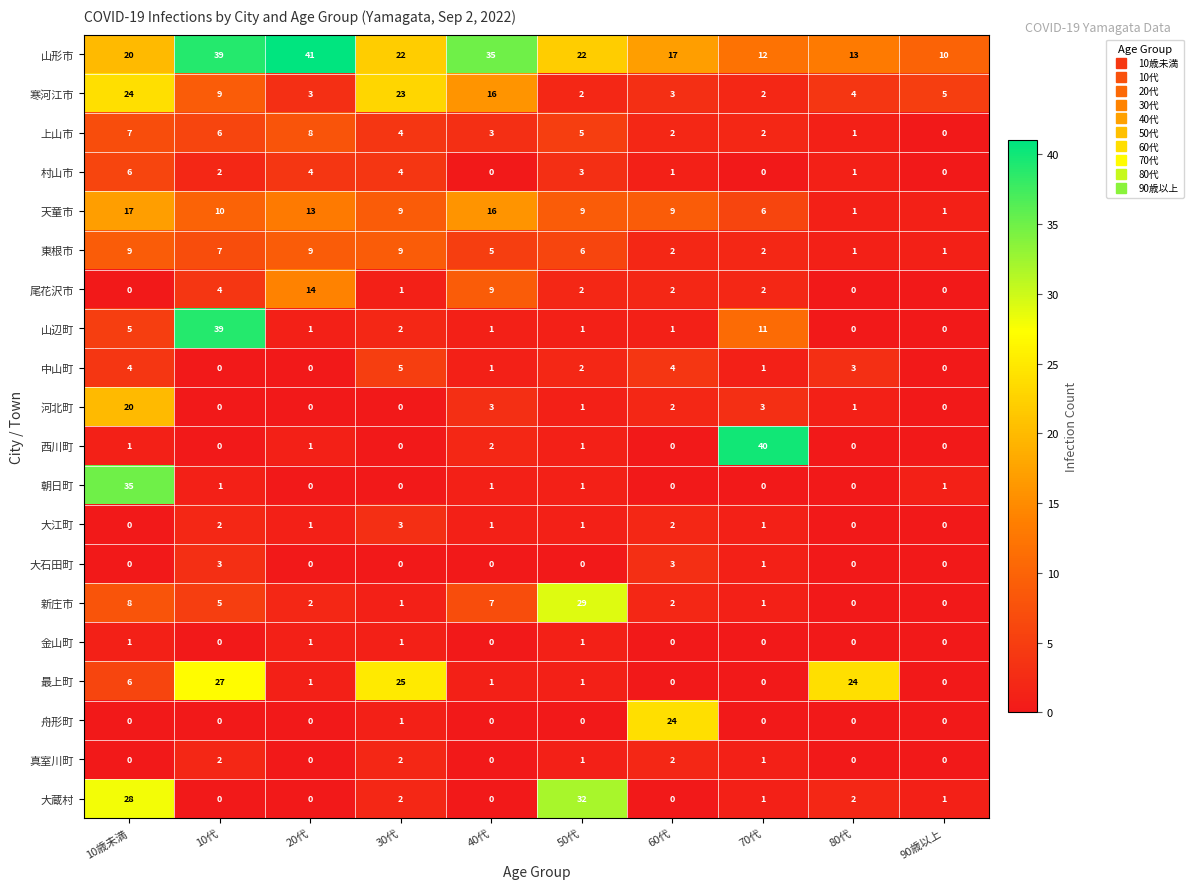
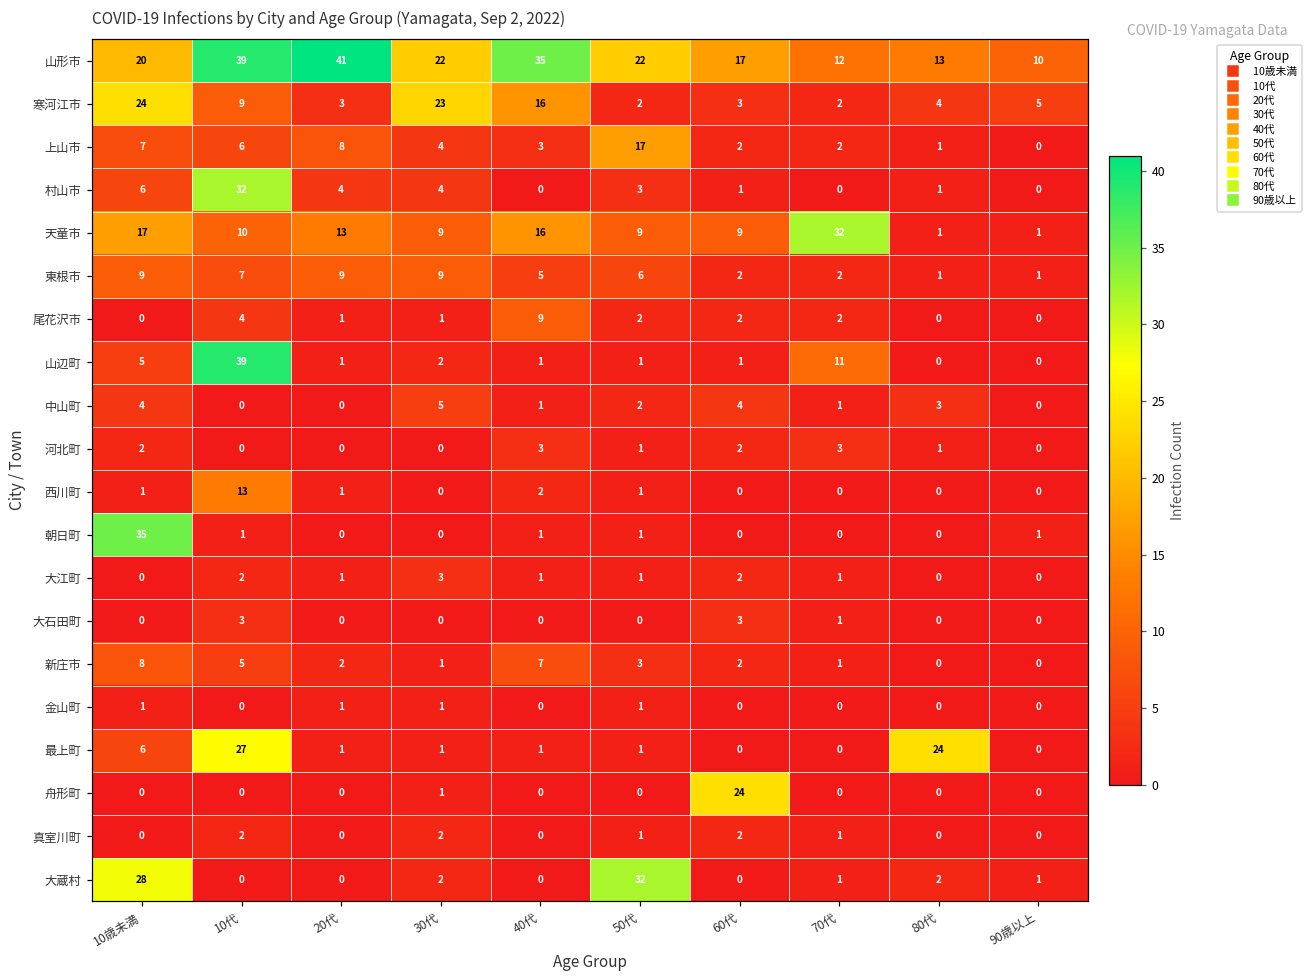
  {
    "山形市": {
      "10歳未満": 20,
      "10代": 39,
      "20代": 41,
      "30代": 22,
      "40代": 35,
      "50代": 22,
      "60代": 17,
      "70代": 12,
      "80代": 13,
      "90歳以上": 10
    },
    "寒河江市": {
      "10歳未満": 24,
      "10代": 9,
      "20代": 3,
      "30代": 23,
      "40代": 16,
      "50代": 2,
      "60代": 3,
      "70代": 2,
      "80代": 4,
      "90歳以上": 5
    },
    "上山市": {
      "10歳未満": 7,
      "10代": 6,
      "20代": 8,
      "30代": 4,
      "40代": 3,
-     "50代": 5,
+     "50代": 17,
      "60代": 2,
      "70代": 2,
      "80代": 1,
      "90歳以上": 0
    },
    "村山市": {
      "10歳未満": 6,
-     "10代": 2,
+     "10代": 32,
      "20代": 4,
      "30代": 4,
      "40代": 0,
      "50代": 3,
      "60代": 1,
      "70代": 0,
      "80代": 1,
      "90歳以上": 0
    },
    "天童市": {
      "10歳未満": 17,
      "10代": 10,
      "20代": 13,
      "30代": 9,
      "40代": 16,
      "50代": 9,
      "60代": 9,
-     "70代": 6,
+     "70代": 32,
      "80代": 1,
      "90歳以上": 1
    },
    "東根市": {
      "10歳未満": 9,
      "10代": 7,
      "20代": 9,
      "30代": 9,
      "40代": 5,
      "50代": 6,
      "60代": 2,
      "70代": 2,
      "80代": 1,
      "90歳以上": 1
    },
    "尾花沢市": {
      "10歳未満": 0,
      "10代": 4,
-     "20代": 14,
+     "20代": 1,
      "30代": 1,
      "40代": 9,
      "50代": 2,
      "60代": 2,
      "70代": 2,
      "80代": 0,
      "90歳以上": 0
    },
    "山辺町": {
      "10歳未満": 5,
      "10代": 39,
      "20代": 1,
      "30代": 2,
      "40代": 1,
      "50代": 1,
      "60代": 1,
      "70代": 11,
      "80代": 0,
      "90歳以上": 0
    },
    "中山町": {
      "10歳未満": 4,
      "10代": 0,
      "20代": 0,
      "30代": 5,
      "40代": 1,
      "50代": 2,
      "60代": 4,
      "70代": 1,
      "80代": 3,
      "90歳以上": 0
    },
    "河北町": {
-     "10歳未満": 20,
+     "10歳未満": 2,
      "10代": 0,
      "20代": 0,
      "30代": 0,
      "40代": 3,
      "50代": 1,
      "60代": 2,
      "70代": 3,
      "80代": 1,
      "90歳以上": 0
    },
    "西川町": {
      "10歳未満": 1,
-     "10代": 0,
+     "10代": 13,
      "20代": 1,
      "30代": 0,
      "40代": 2,
      "50代": 1,
      "60代": 0,
-     "70代": 40,
+     "70代": 0,
      "80代": 0,
      "90歳以上": 0
    },
    "朝日町": {
      "10歳未満": 35,
      "10代": 1,
      "20代": 0,
      "30代": 0,
      "40代": 1,
      "50代": 1,
      "60代": 0,
      "70代": 0,
      "80代": 0,
      "90歳以上": 1
    },
    "大江町": {
      "10歳未満": 0,
      "10代": 2,
      "20代": 1,
      "30代": 3,
      "40代": 1,
      "50代": 1,
      "60代": 2,
      "70代": 1,
      "80代": 0,
      "90歳以上": 0
    },
    "大石田町": {
      "10歳未満": 0,
      "10代": 3,
      "20代": 0,
      "30代": 0,
      "40代": 0,
      "50代": 0,
      "60代": 3,
      "70代": 1,
      "80代": 0,
      "90歳以上": 0
    },
    "新庄市": {
      "10歳未満": 8,
      "10代": 5,
      "20代": 2,
      "30代": 1,
      "40代": 7,
-     "50代": 29,
+     "50代": 3,
      "60代": 2,
      "70代": 1,
      "80代": 0,
      "90歳以上": 0
    },
    "金山町": {
      "10歳未満": 1,
      "10代": 0,
      "20代": 1,
      "30代": 1,
      "40代": 0,
      "50代": 1,
      "60代": 0,
      "70代": 0,
      "80代": 0,
      "90歳以上": 0
    },
    "最上町": {
      "10歳未満": 6,
      "10代": 27,
      "20代": 1,
-     "30代": 25,
+     "30代": 1,
      "40代": 1,
      "50代": 1,
      "60代": 0,
      "70代": 0,
      "80代": 24,
      "90歳以上": 0
    },
    "舟形町": {
      "10歳未満": 0,
      "10代": 0,
      "20代": 0,
      "30代": 1,
      "40代": 0,
      "50代": 0,
      "60代": 24,
      "70代": 0,
      "80代": 0,
      "90歳以上": 0
    },
    "真室川町": {
      "10歳未満": 0,
      "10代": 2,
      "20代": 0,
      "30代": 2,
      "40代": 0,
      "50代": 1,
      "60代": 2,
      "70代": 1,
      "80代": 0,
      "90歳以上": 0
    },
    "大蔵村": {
      "10歳未満": 28,
      "10代": 0,
      "20代": 0,
      "30代": 2,
      "40代": 0,
      "50代": 32,
      "60代": 0,
      "70代": 1,
      "80代": 2,
      "90歳以上": 1
    }
  }
